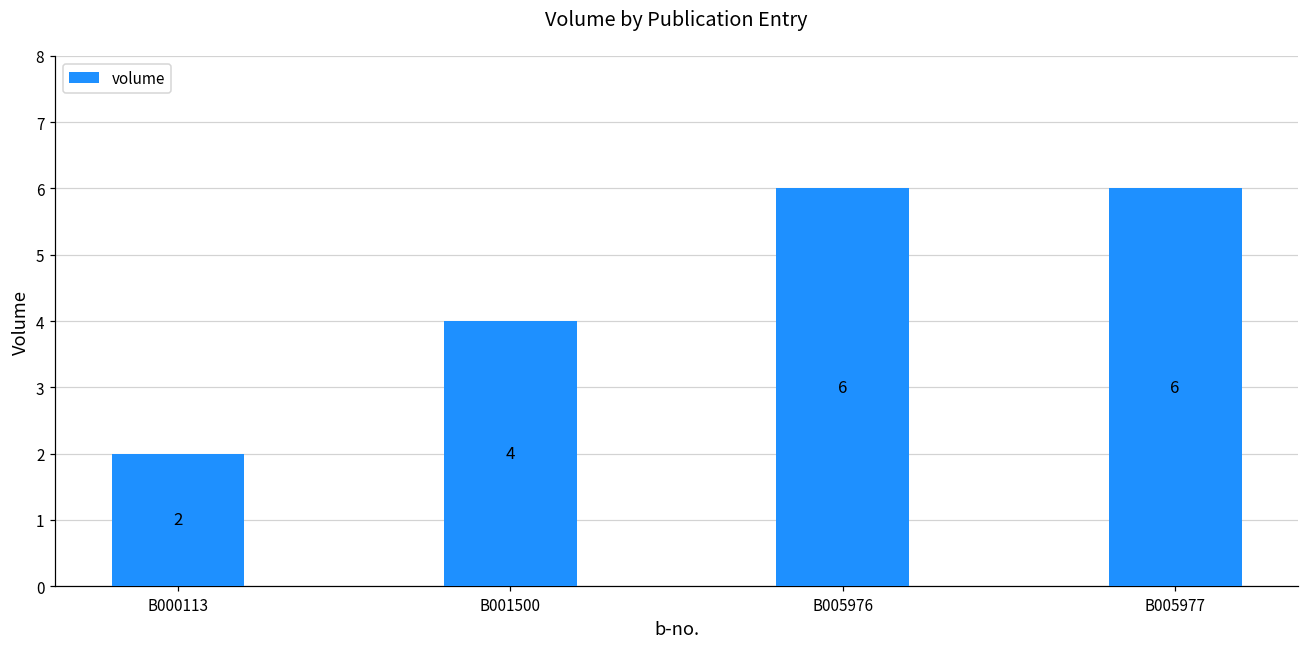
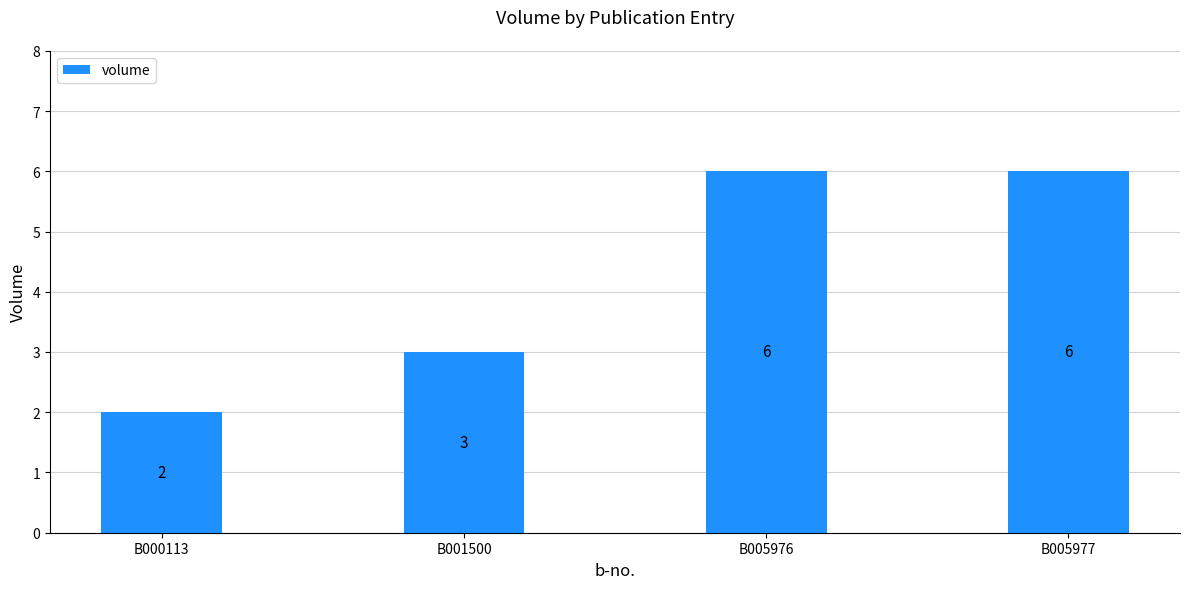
  {
    "B000113": 2,
-   "B001500": 4,
+   "B001500": 3,
    "B005976": 6,
    "B005977": 6
  }
